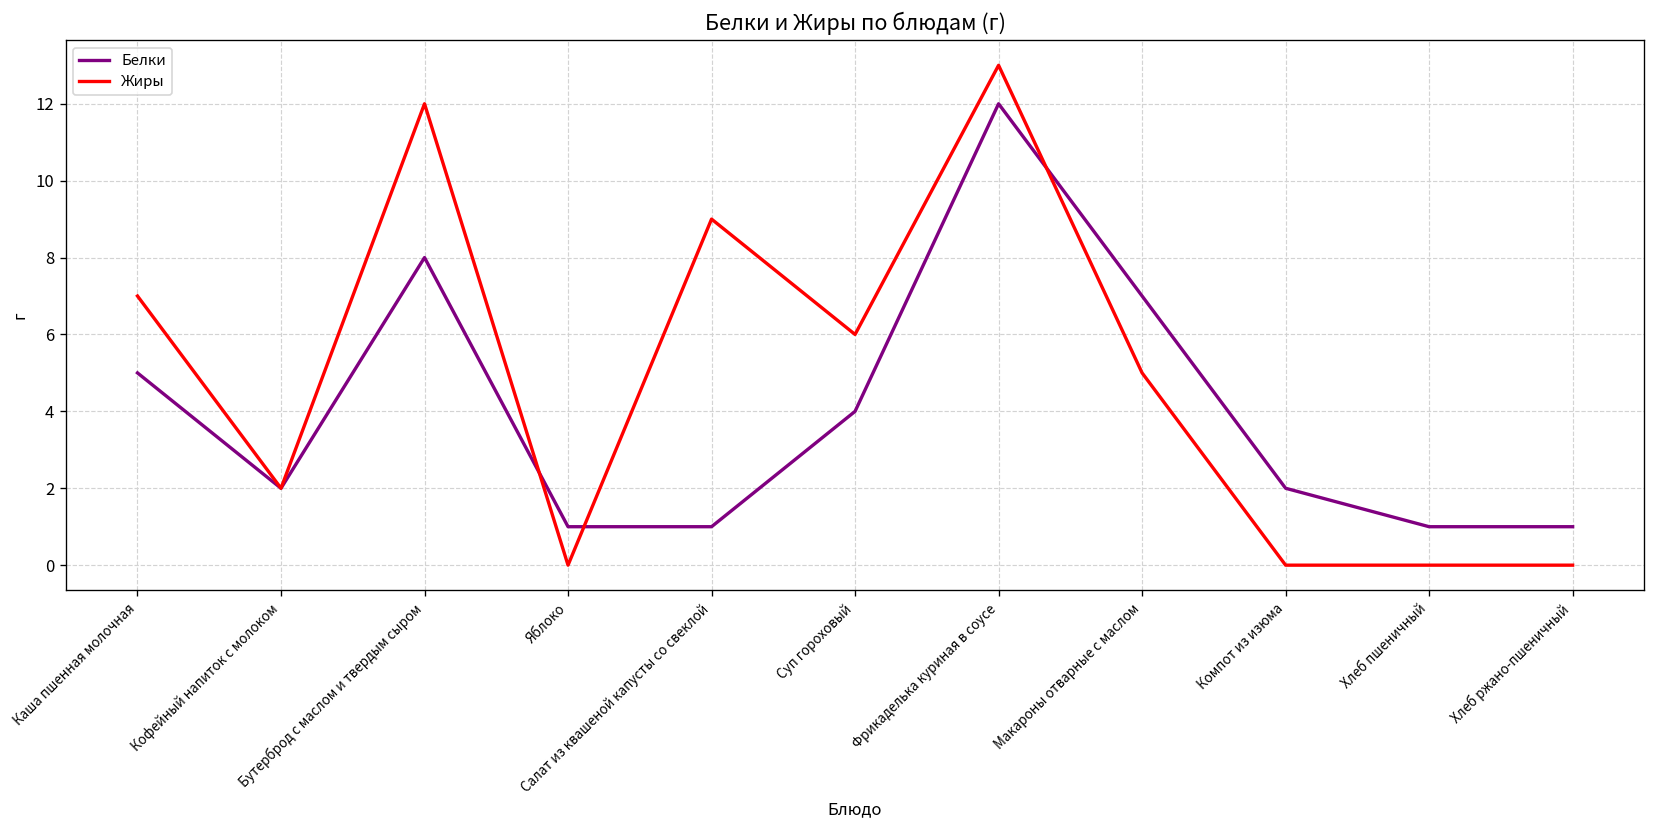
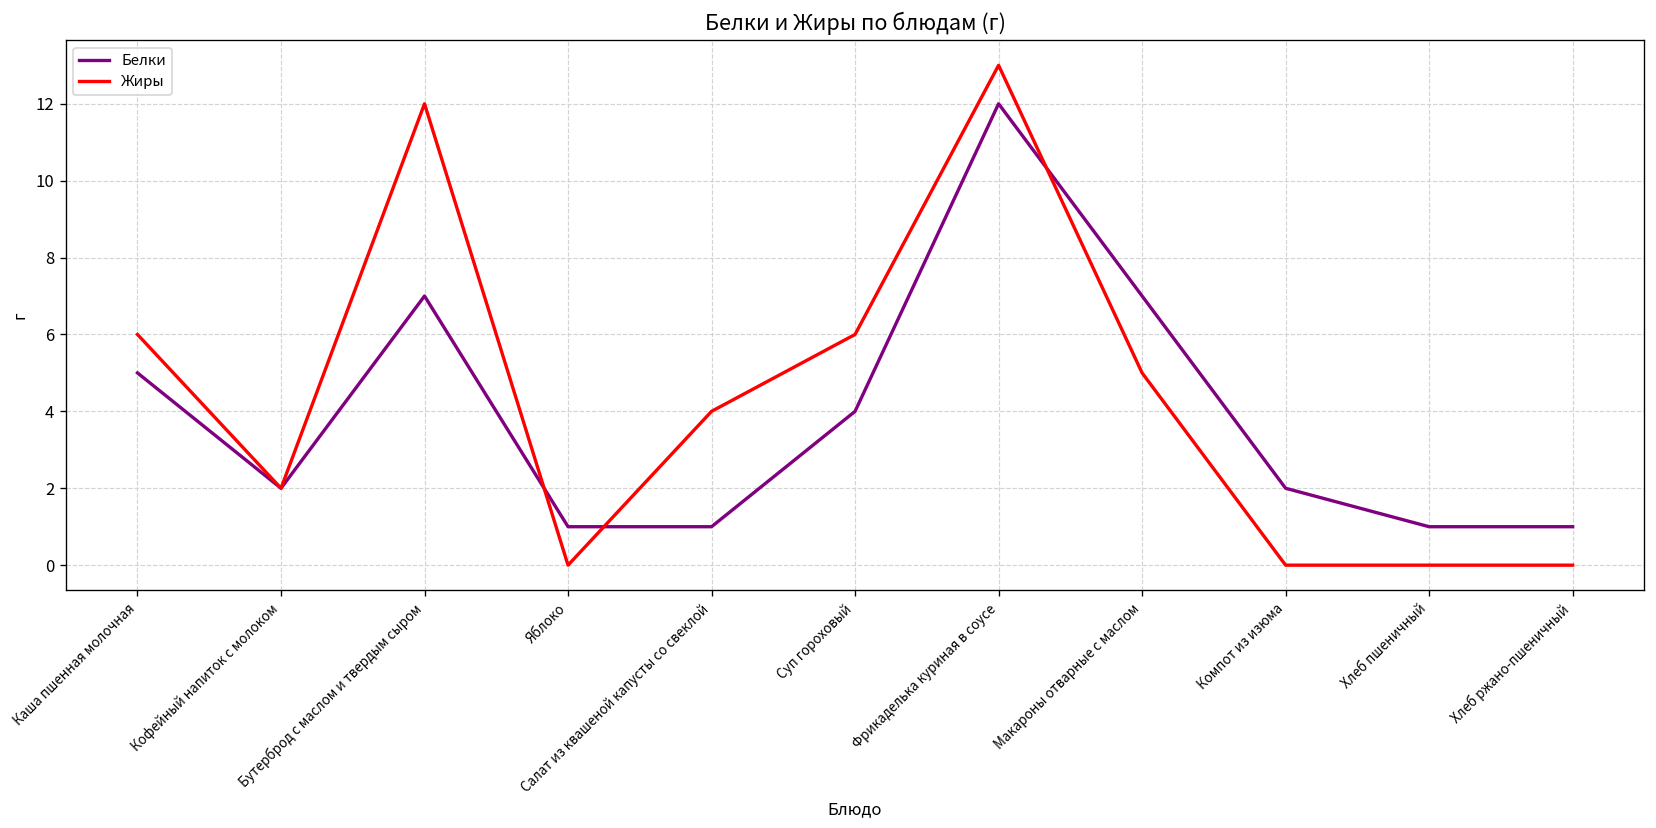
  {
    "Белки": {
      "Каша пшенная молочная": 5,
-     "Бутерброд с маслом и твердым сыром": 8,
+     "Бутерброд с маслом и твердым сыром": 7,
      "Яблоко": 1,
      "Салат из квашеной капусты со свеклой": 1,
      "Суп гороховый": 4,
      "Фрикаделька куриная в соусе": 12,
      "Макароны отварные с маслом": 7,
      "Компот из изюма": 2,
      "Хлеб пшеничный": 1,
      "Хлеб ржано-пшеничный": 1
    },
    "Жиры": {
-     "Каша пшенная молочная": 7,
+     "Каша пшенная молочная": 6,
      "Бутерброд с маслом и твердым сыром": 12,
      "Яблоко": 0,
-     "Салат из квашеной капусты со свеклой": 9,
+     "Салат из квашеной капусты со свеклой": 4,
      "Суп гороховый": 6,
      "Фрикаделька куриная в соусе": 13,
      "Макароны отварные с маслом": 5,
      "Компот из изюма": 0,
      "Хлеб пшеничный": 0,
      "Хлеб ржано-пшеничный": 0
    }
  }
